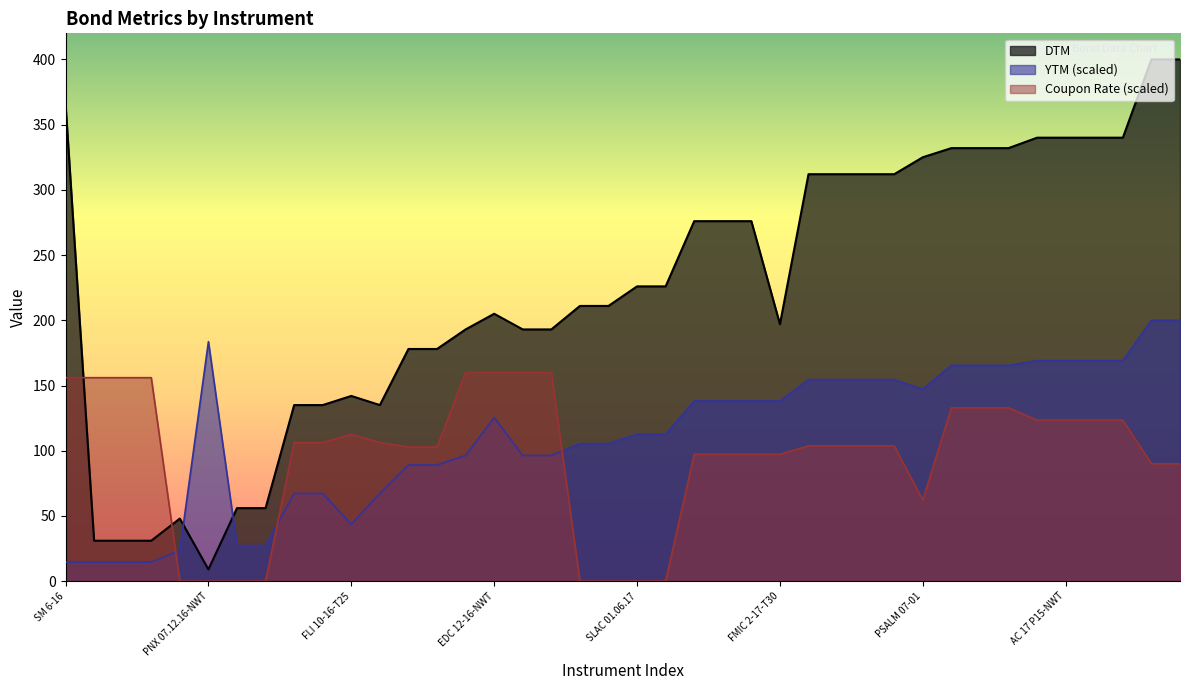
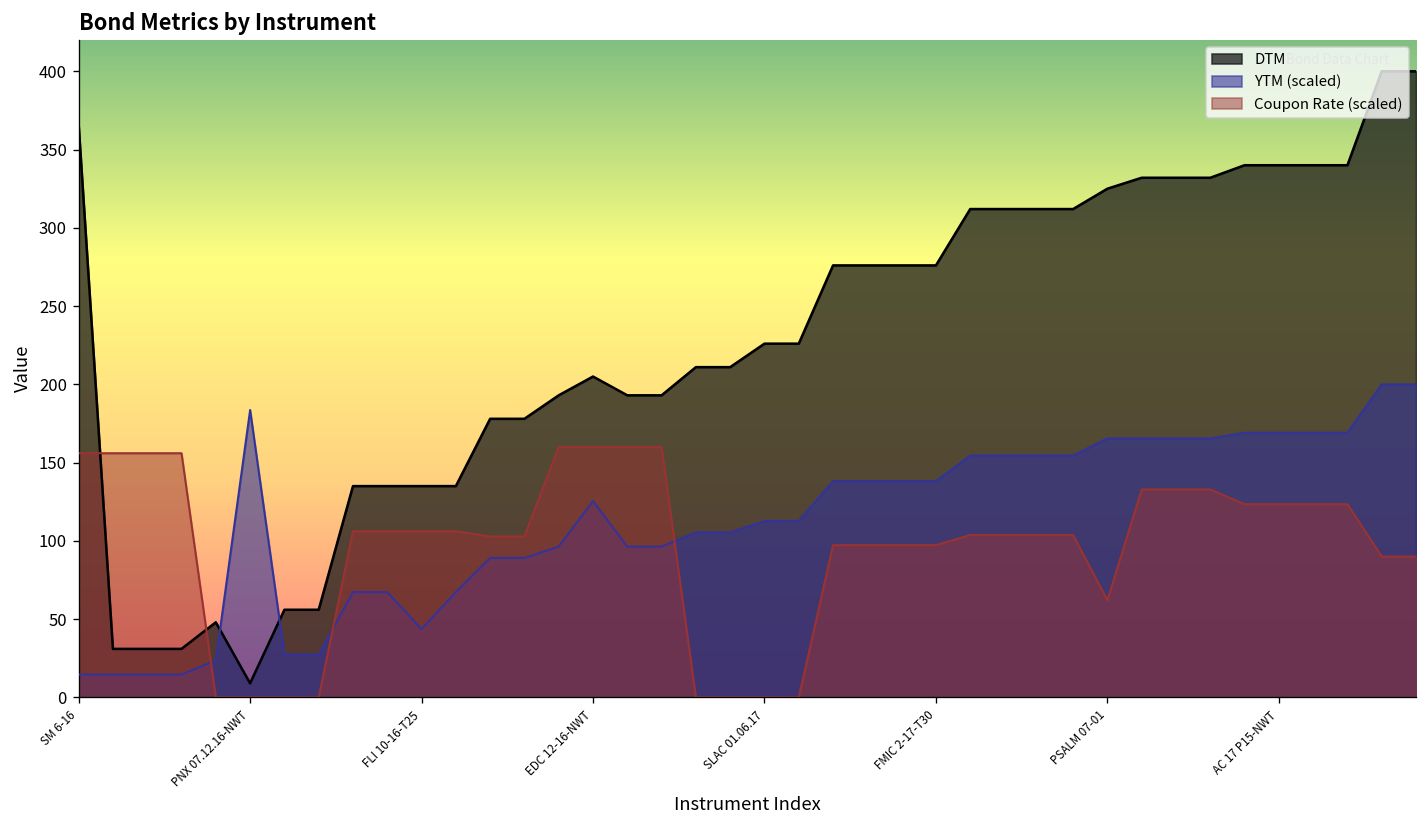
  {
    "DTM": {
      "SM 6-16": 366,
      "PNX 07.12.16-NWT": 9,
-     "FLI 10-16-T25": 142,
+     "FLI 10-16-T25": 135,
      "EDC 12-16-NWT": 205,
      "SLAC 01.06.17": 226,
-     "FMIC 2-17-T30": 197,
+     "FMIC 2-17-T30": 276,
      "PSALM 07-01": 325,
      "AC 17 P15-NWT": 340
    },
    "YTM (scaled)": {
      "SM 6-16": 15,
      "PNX 07.12.16-NWT": 184,
      "FLI 10-16-T25": 44,
      "EDC 12-16-NWT": 125,
      "SLAC 01.06.17": 113,
      "FMIC 2-17-T30": 138,
-     "PSALM 07-01": 147,
+     "PSALM 07-01": 165,
      "AC 17 P15-NWT": 169
    },
    "Coupon Rate (scaled)": {
      "SM 6-16": 156,
      "PNX 07.12.16-NWT": 0,
-     "FLI 10-16-T25": 113,
+     "FLI 10-16-T25": 106,
      "EDC 12-16-NWT": 160,
      "SLAC 01.06.17": 0,
      "FMIC 2-17-T30": 97,
      "PSALM 07-01": 62,
      "AC 17 P15-NWT": 123
    }
  }
